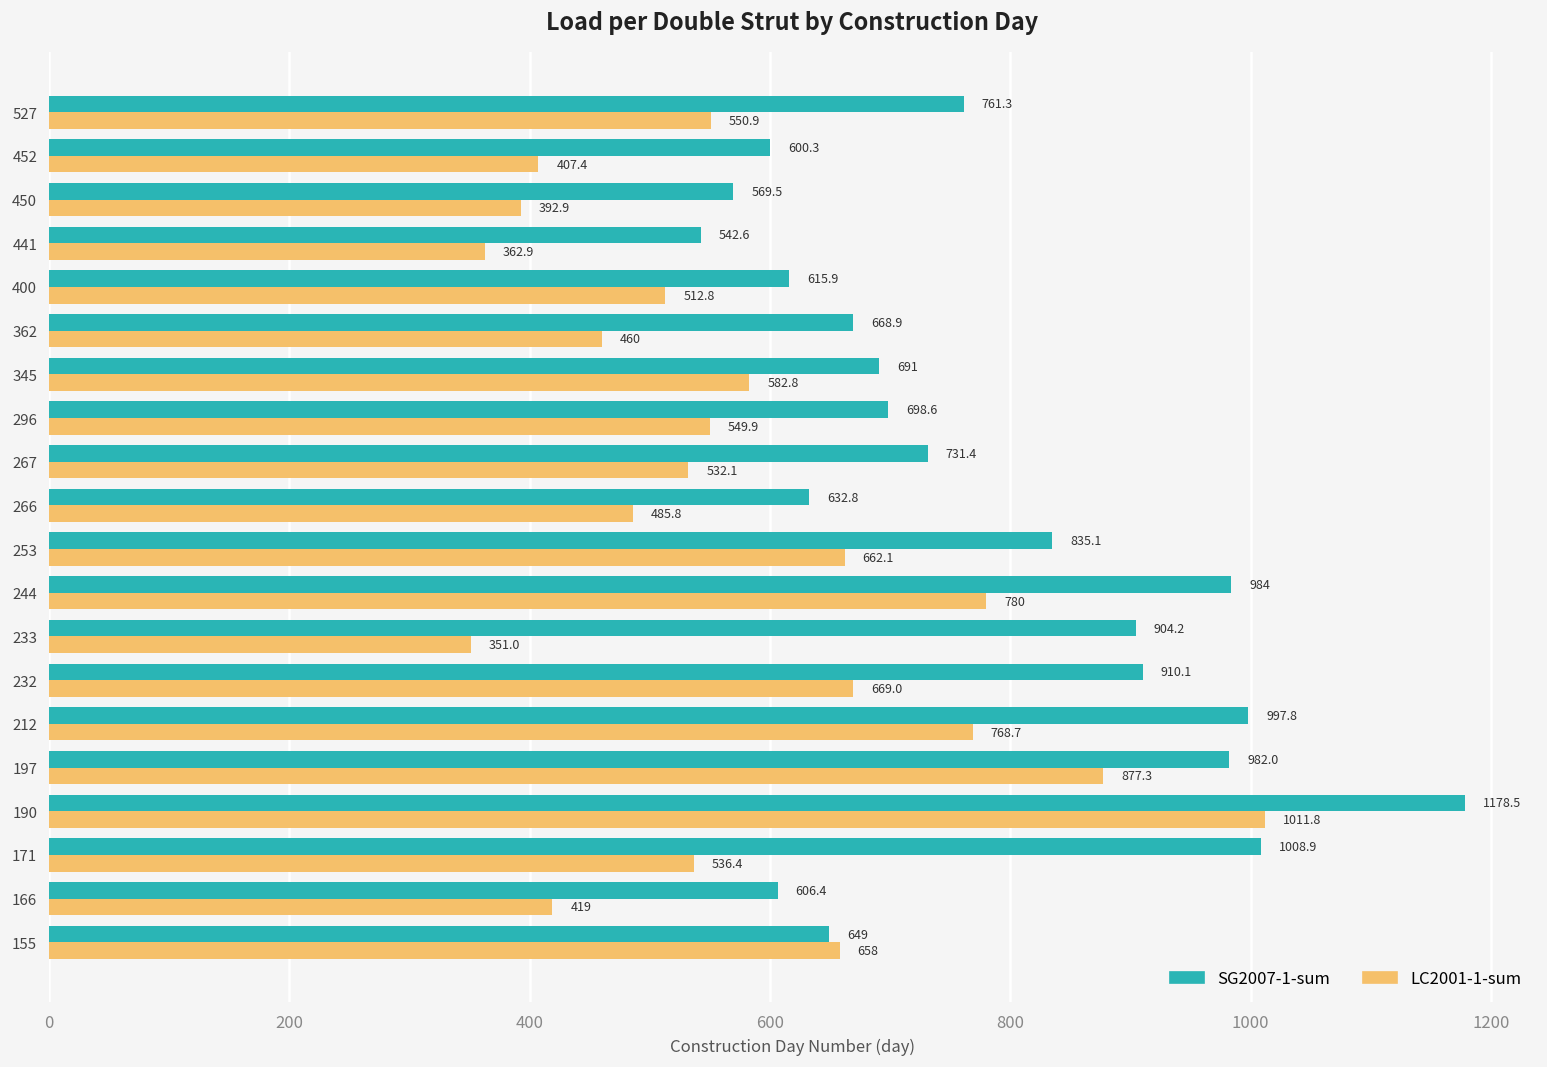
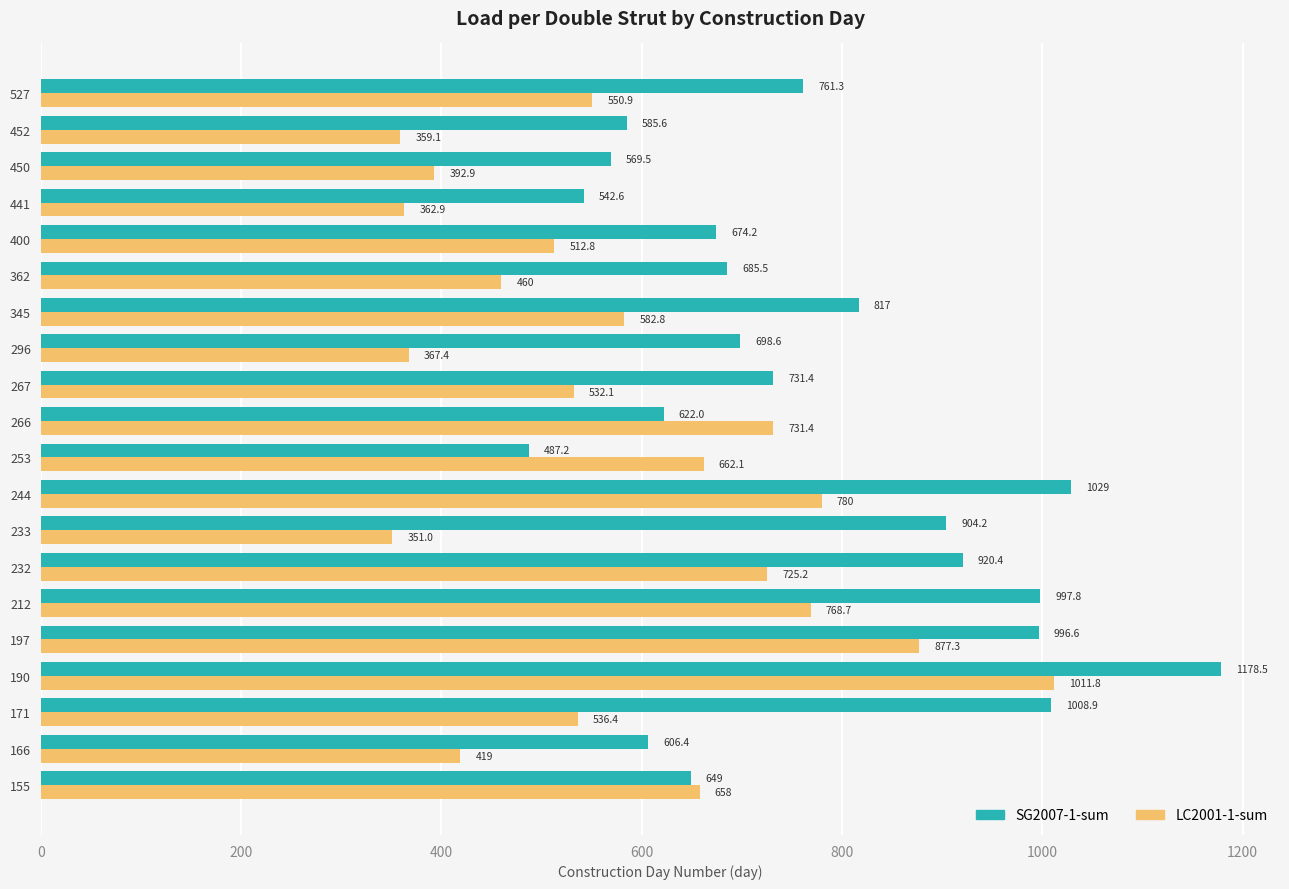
  {
    "SG2007-1-sum": {
      "527": 761.3,
-     "452": 600.3,
+     "452": 585.6,
      "450": 569.5,
      "441": 542.6,
-     "400": 615.9,
-     "362": 668.9,
-     "345": 691,
+     "400": 674.2,
+     "362": 685.5,
+     "345": 817,
      "296": 698.6,
      "267": 731.4,
-     "266": 632.8,
-     "253": 835.1,
-     "244": 984,
+     "266": 622.0,
+     "253": 487.2,
+     "244": 1029,
      "233": 904.2,
-     "232": 910.1,
+     "232": 920.4,
      "212": 997.8,
-     "197": 982.0,
+     "197": 996.6,
      "190": 1178.5,
      "171": 1008.9,
      "166": 606.4,
      "155": 649
    },
    "LC2001-1-sum": {
      "527": 550.9,
-     "452": 407.4,
+     "452": 359.1,
      "450": 392.9,
      "441": 362.9,
      "400": 512.8,
      "362": 460,
      "345": 582.8,
-     "296": 549.9,
+     "296": 367.4,
      "267": 532.1,
-     "266": 485.8,
+     "266": 731.4,
      "253": 662.1,
      "244": 780,
      "233": 351.0,
-     "232": 669.0,
+     "232": 725.2,
      "212": 768.7,
      "197": 877.3,
      "190": 1011.8,
      "171": 536.4,
      "166": 419,
      "155": 658
    }
  }
